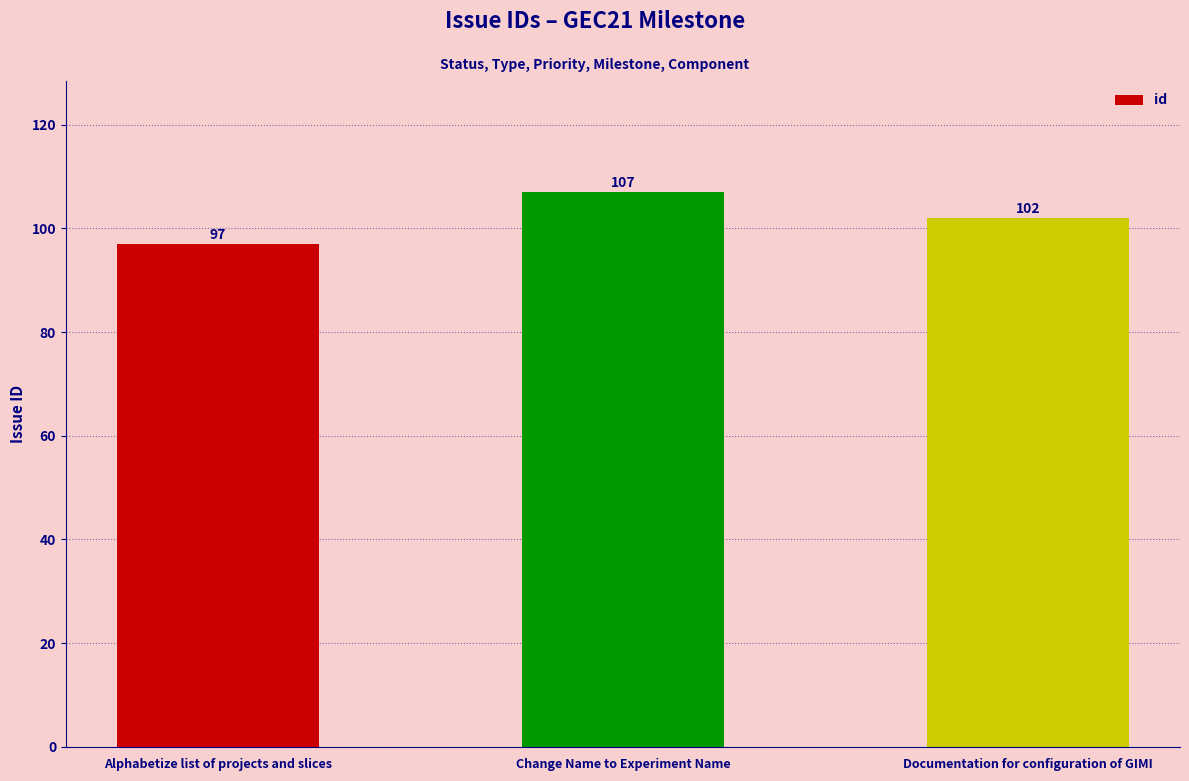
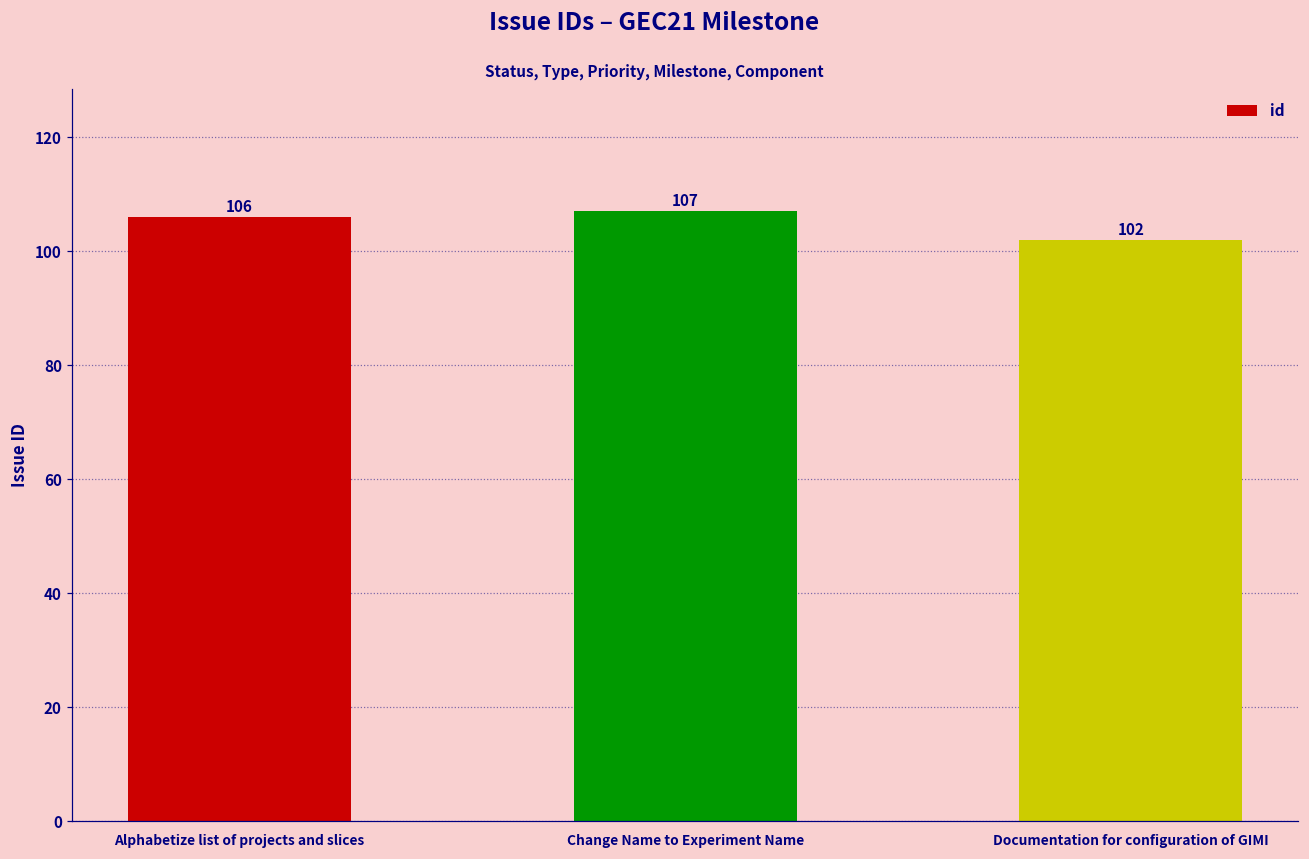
  {
-   "Alphabetize list of projects and slices": 97,
+   "Alphabetize list of projects and slices": 106,
    "Change Name to Experiment Name": 107,
    "Documentation for configuration of GIMI": 102
  }
